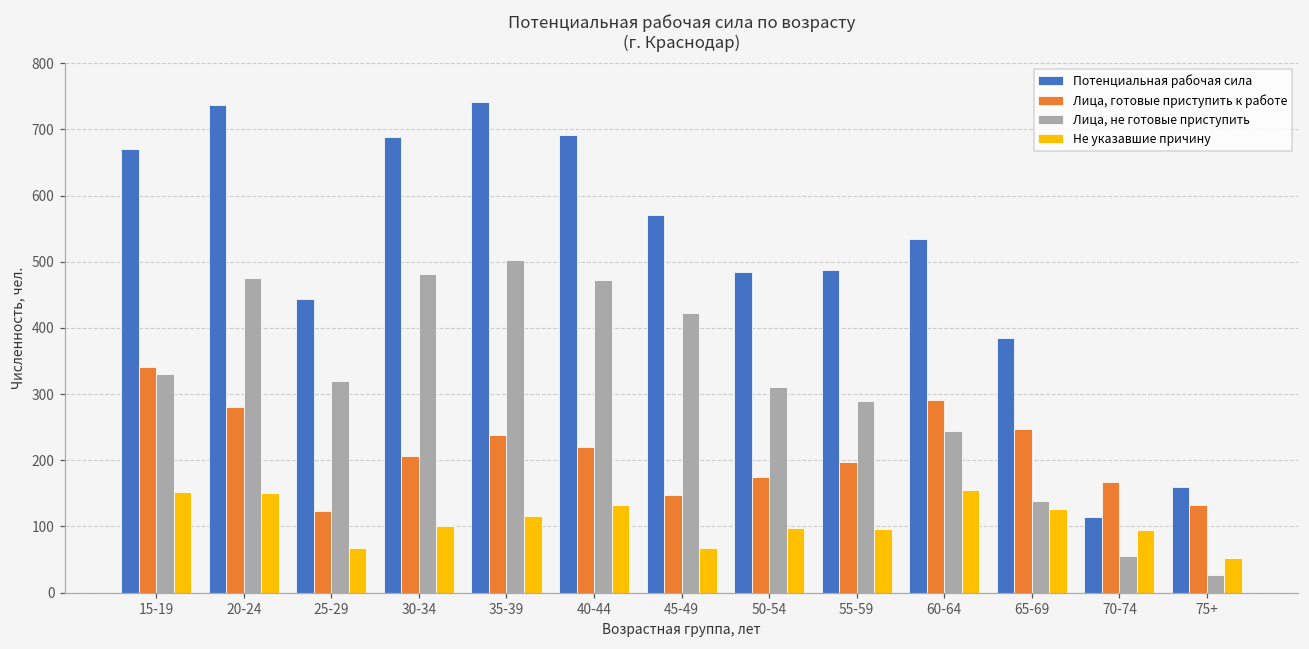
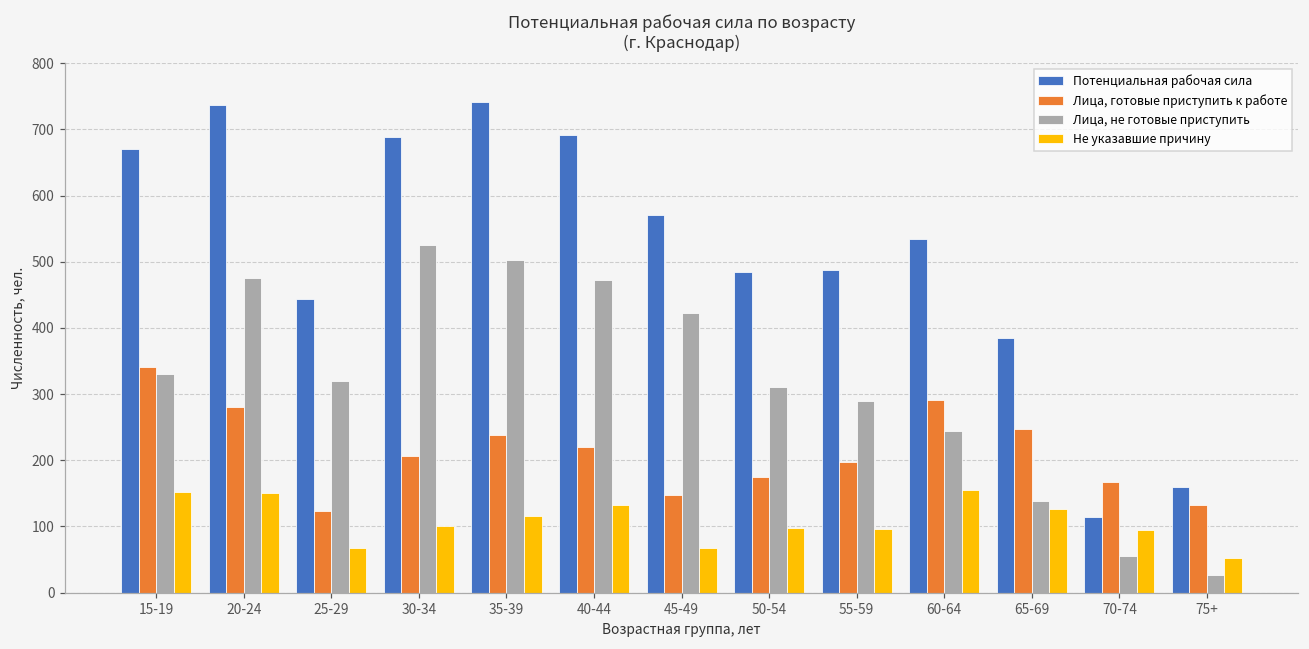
  {
    "Потенциальная рабочая сила": {
      "15-19": 670,
      "20-24": 740,
      "25-29": 440,
      "30-34": 690,
      "35-39": 740,
      "40-44": 690,
      "45-49": 570,
      "50-54": 490,
      "55-59": 490,
      "60-64": 540,
      "65-69": 390,
      "70-74": 110,
      "75+": 160
    },
    "Лица, готовые приступить к работе": {
      "15-19": 340,
      "20-24": 280,
      "25-29": 120,
      "30-34": 210,
      "35-39": 240,
      "40-44": 220,
      "45-49": 150,
      "50-54": 170,
      "55-59": 200,
      "60-64": 290,
      "65-69": 250,
      "70-74": 170,
      "75+": 130
    },
    "Лица, не готовые приступить": {
      "15-19": 330,
      "20-24": 480,
      "25-29": 320,
-     "30-34": 480,
+     "30-34": 530,
      "35-39": 500,
      "40-44": 470,
      "45-49": 420,
      "50-54": 310,
      "55-59": 290,
      "60-64": 240,
      "65-69": 140,
      "70-74": 60,
      "75+": 30
    },
    "Не указавшие причину": {
      "15-19": 150,
      "20-24": 150,
      "25-29": 70,
      "30-34": 100,
      "35-39": 120,
      "40-44": 130,
      "45-49": 70,
      "50-54": 100,
      "55-59": 100,
      "60-64": 160,
      "65-69": 130,
      "70-74": 100,
      "75+": 50
    }
  }
